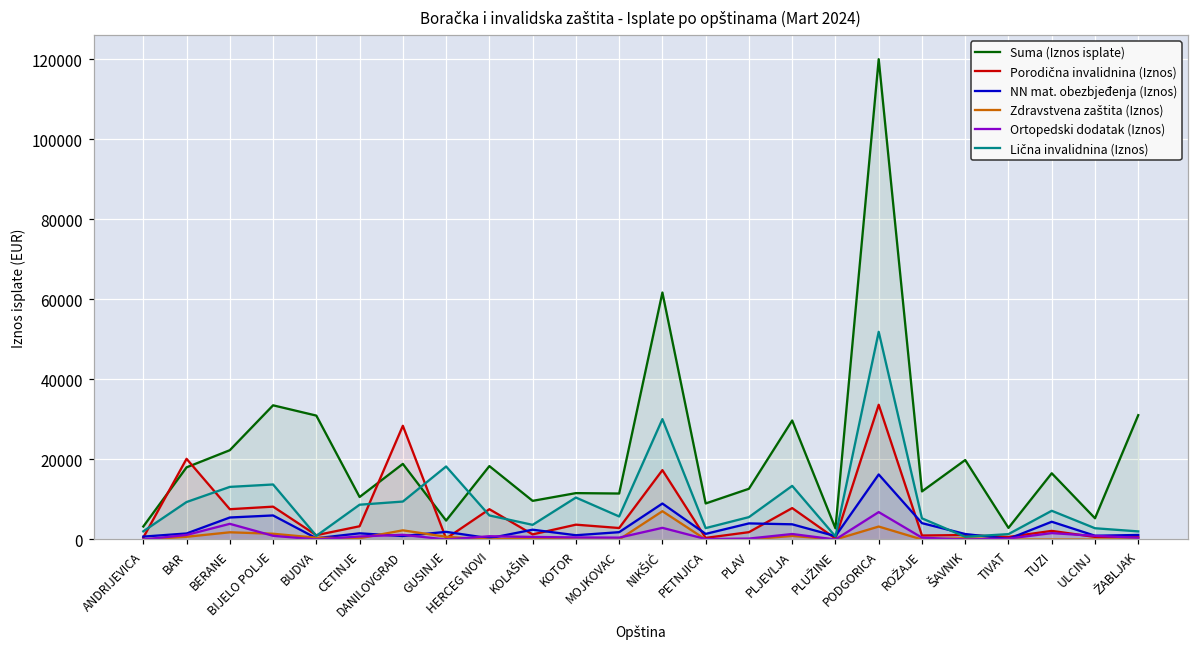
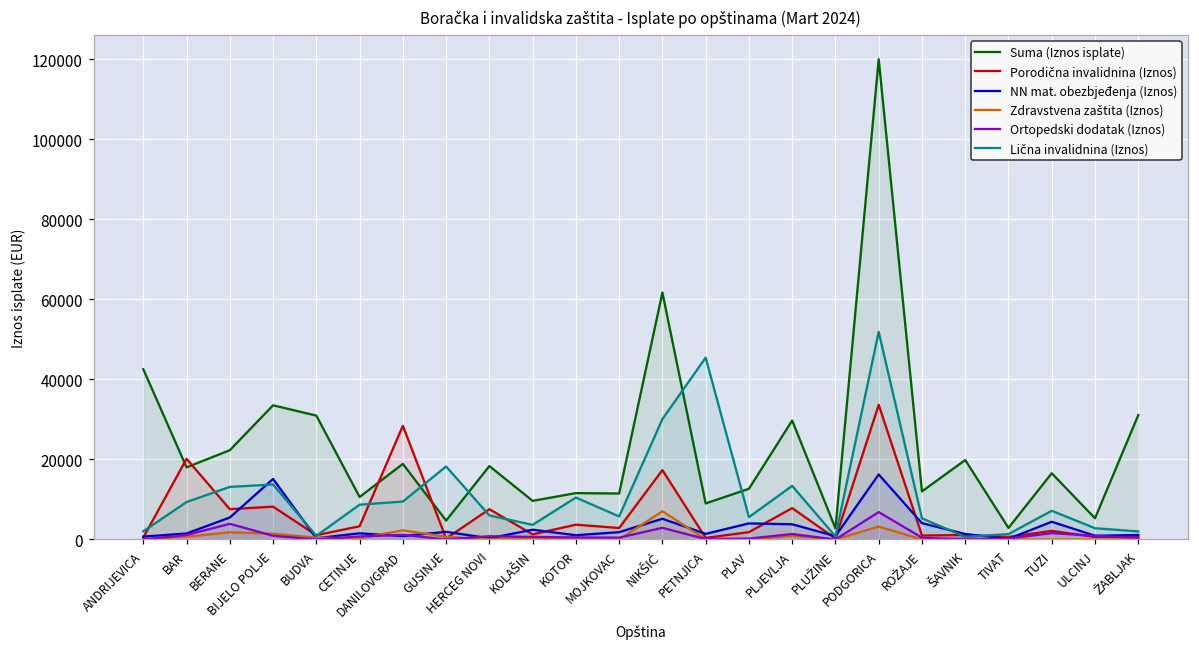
  {
    "Suma (Iznos isplate)": {
-     "ANDRIJEVICA": 3000,
+     "ANDRIJEVICA": 43000,
      "BAR": 18000,
      "BERANE": 22000,
      "BIJELO POLJE": 34000,
      "BUDVA": 31000,
      "CETINJE": 11000,
      "DANILOVGRAD": 19000,
      "GUSINJE": 5000,
      "HERCEG NOVI": 18000,
      "KOLAŠIN": 10000,
      "KOTOR": 12000,
      "MOJKOVAC": 11000,
      "NIKŠIĆ": 62000,
      "PETNJICA": 9000,
      "PLAV": 13000,
      "PLJEVLJA": 30000,
      "PLUŽINE": 3000,
      "PODGORICA": 120000,
      "ROŽAJE": 12000,
      "ŠAVNIK": 20000,
      "TIVAT": 3000,
      "TUZI": 17000,
      "ULCINJ": 5000,
      "ŽABLJAK": 31000
    },
    "Porodična invalidnina (Iznos)": {
      "BAR": 20000,
      "BERANE": 8000,
      "BIJELO POLJE": 8000,
      "CETINJE": 3000,
      "DANILOVGRAD": 28000,
      "HERCEG NOVI": 8000,
      "KOTOR": 4000,
      "MOJKOVAC": 3000,
      "NIKŠIĆ": 17000,
      "PLAV": 2000,
      "PLJEVLJA": 8000,
      "PODGORICA": 34000
    },
    "NN mat. obezbjeđenja (Iznos)": {
      "BERANE": 5000,
-     "BIJELO POLJE": 6000,
+     "BIJELO POLJE": 15000,
      "CETINJE": 2000,
      "GUSINJE": 2000,
      "KOLAŠIN": 2000,
      "MOJKOVAC": 2000,
-     "NIKŠIĆ": 9000,
+     "NIKŠIĆ": 5000,
      "PETNJICA": 1000,
      "PLAV": 4000,
      "PLJEVLJA": 4000,
      "PODGORICA": 16000,
      "ROŽAJE": 4000,
      "TUZI": 4000
    },
    "Zdravstvena zaštita (Iznos)": {
      "BERANE": 2000,
      "DANILOVGRAD": 2000,
      "NIKŠIĆ": 7000,
      "PODGORICA": 3000,
      "TUZI": 0
    },
    "Ortopedski dodatak (Iznos)": {
      "BERANE": 4000,
      "NIKŠIĆ": 3000,
      "PODGORICA": 7000
    },
    "Lična invalidnina (Iznos)": {
      "ANDRIJEVICA": 2000,
      "BAR": 9000,
      "BERANE": 13000,
      "BIJELO POLJE": 14000,
      "CETINJE": 9000,
      "DANILOVGRAD": 9000,
      "GUSINJE": 18000,
      "HERCEG NOVI": 6000,
      "KOLAŠIN": 4000,
      "KOTOR": 10000,
      "MOJKOVAC": 6000,
      "NIKŠIĆ": 30000,
-     "PETNJICA": 3000,
+     "PETNJICA": 45000,
      "PLAV": 6000,
      "PLJEVLJA": 13000,
      "PODGORICA": 52000,
      "ROŽAJE": 5000,
      "TIVAT": 1000,
      "TUZI": 7000,
      "ULCINJ": 3000,
      "ŽABLJAK": 2000
    }
  }
